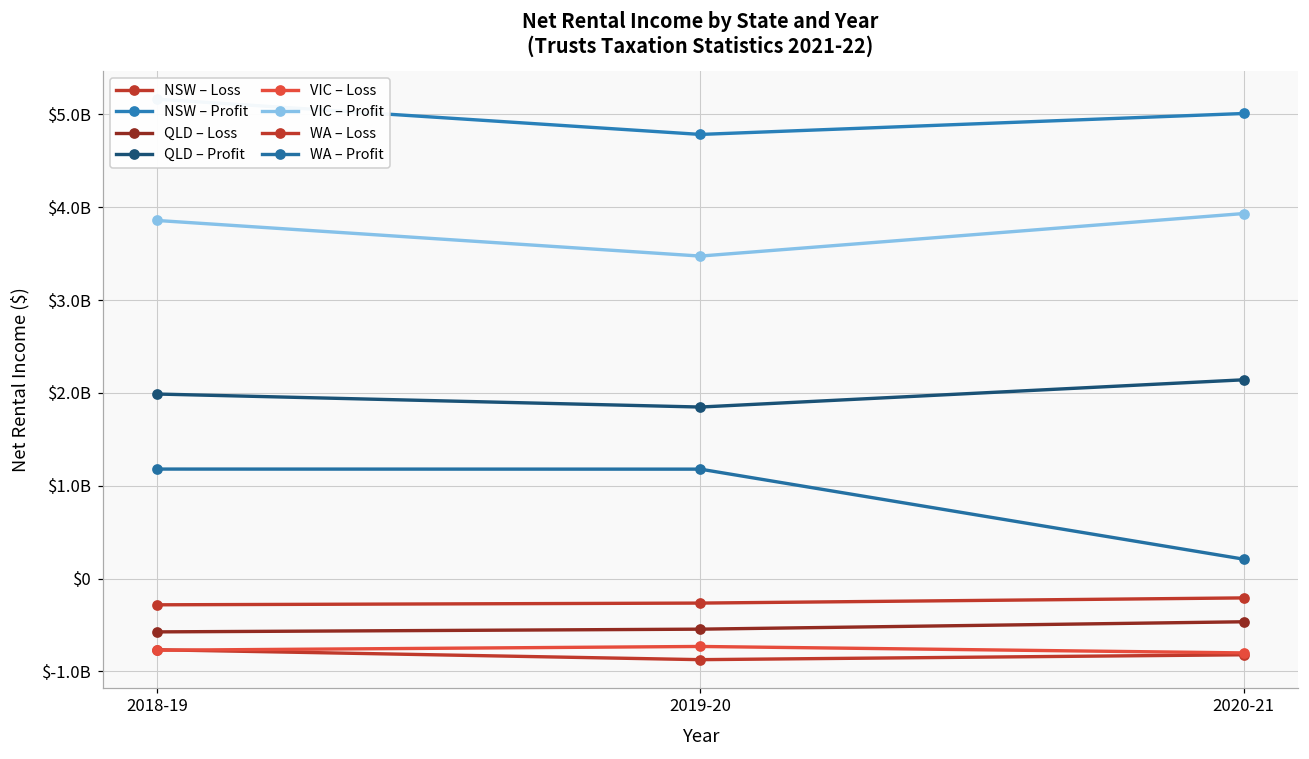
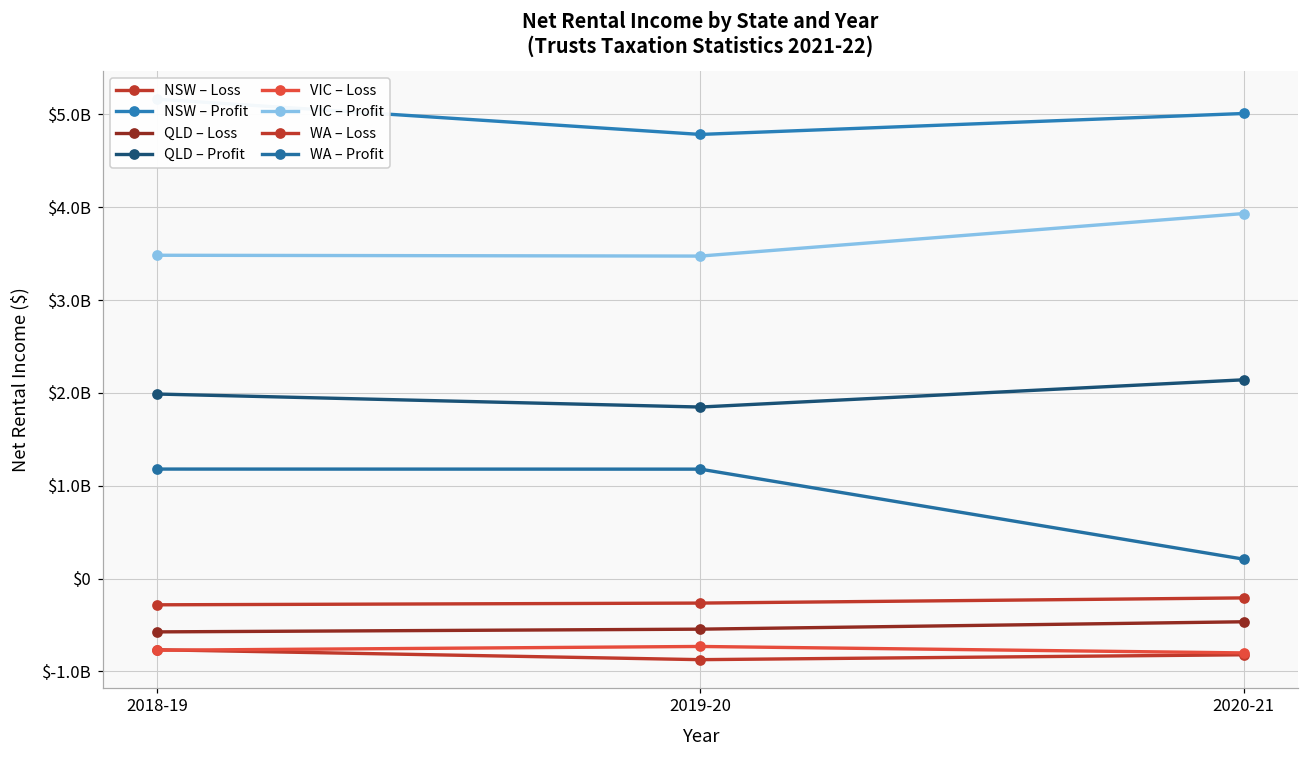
  {
    "VIC – Profit": {
-     "2018-19": "$3900000000",
+     "2018-19": "$3500000000",
      "2019-20": "$3500000000",
      "2020-21": "$3900000000"
    }
  }
